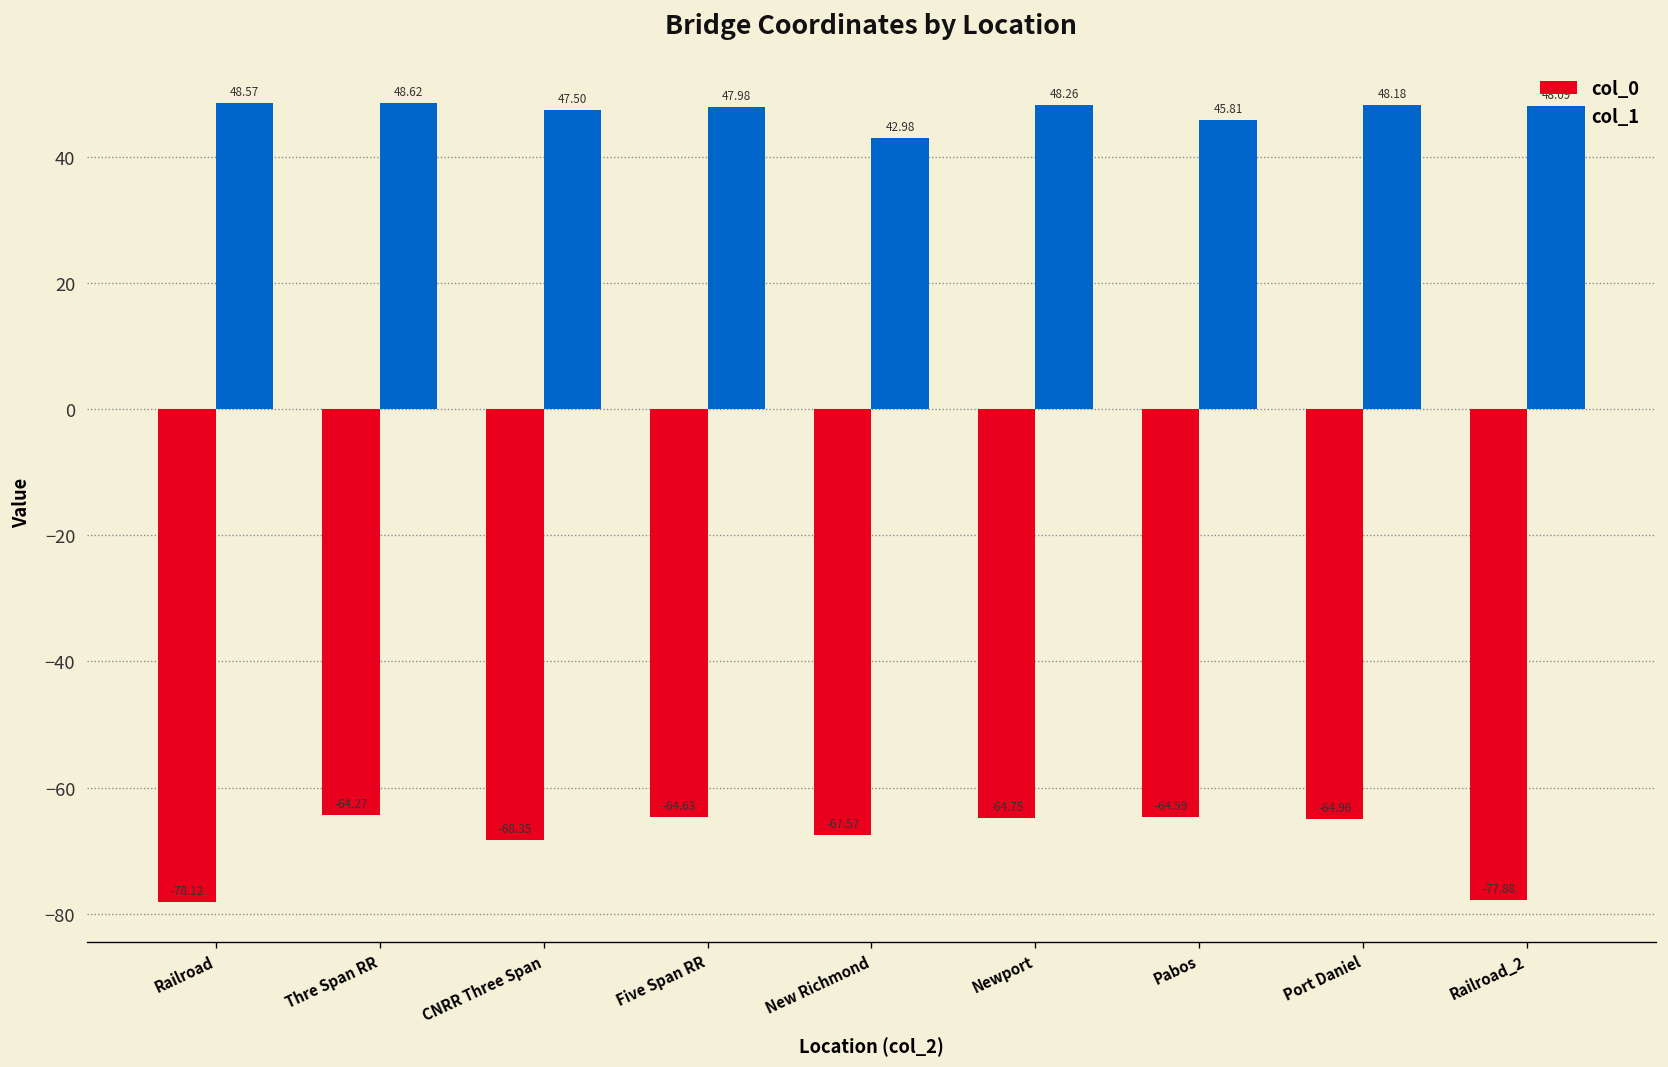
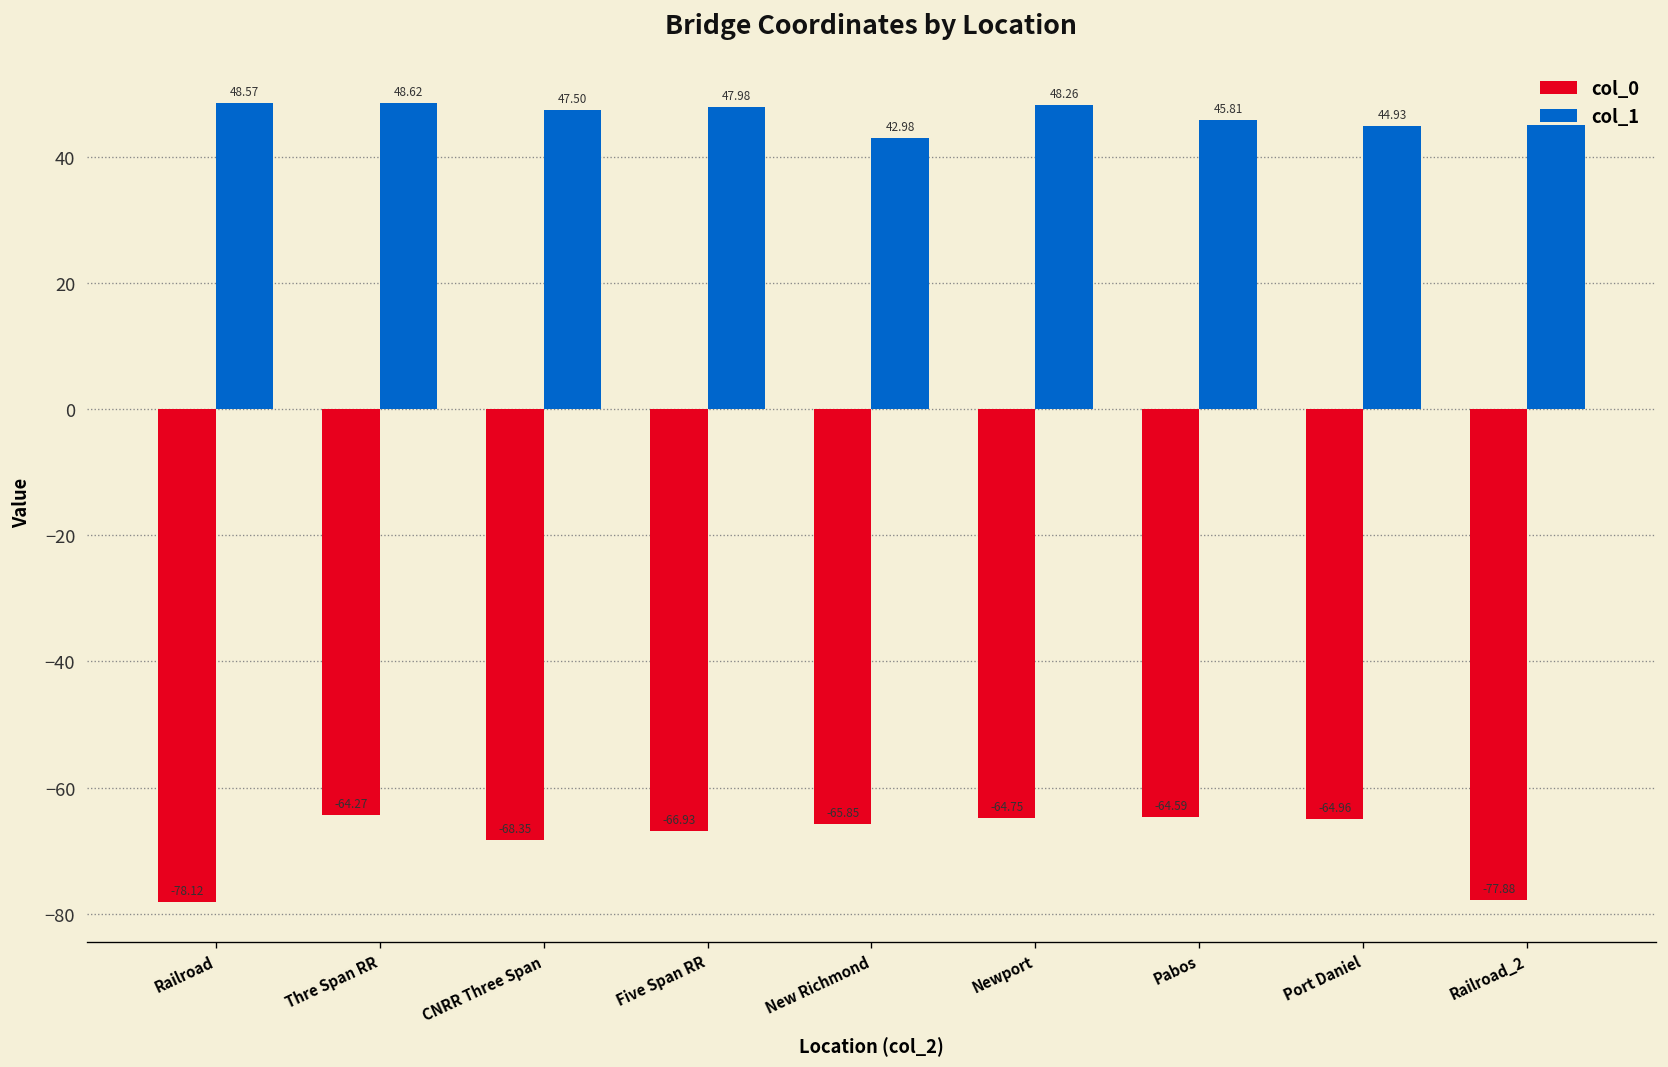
  {
    "col_0": {
      "Railroad": -78.12,
      "Thre Span RR": -64.27,
      "CNRR Three Span": -68.35,
-     "Five Span RR": -64.63,
-     "New Richmond": -67.57,
+     "Five Span RR": -66.93,
+     "New Richmond": -65.85,
      "Newport": -64.75,
      "Pabos": -64.59,
      "Port Daniel": -64.96,
      "Railroad_2": -77.88
    },
    "col_1": {
      "Railroad": 48.57,
      "Thre Span RR": 48.62,
      "CNRR Three Span": 47.50,
      "Five Span RR": 47.98,
      "New Richmond": 42.98,
      "Newport": 48.26,
      "Pabos": 45.81,
-     "Port Daniel": 48.18,
-     "Railroad_2": 48.09
+     "Port Daniel": 44.93,
+     "Railroad_2": 45.06
    }
  }
